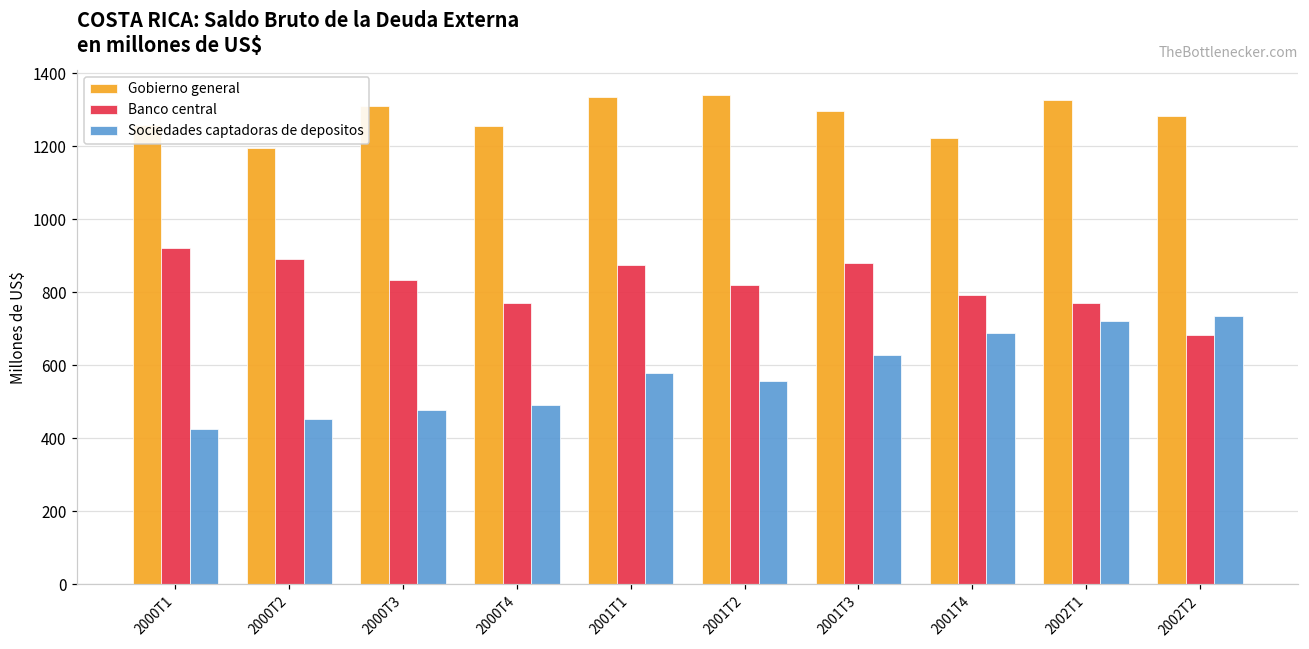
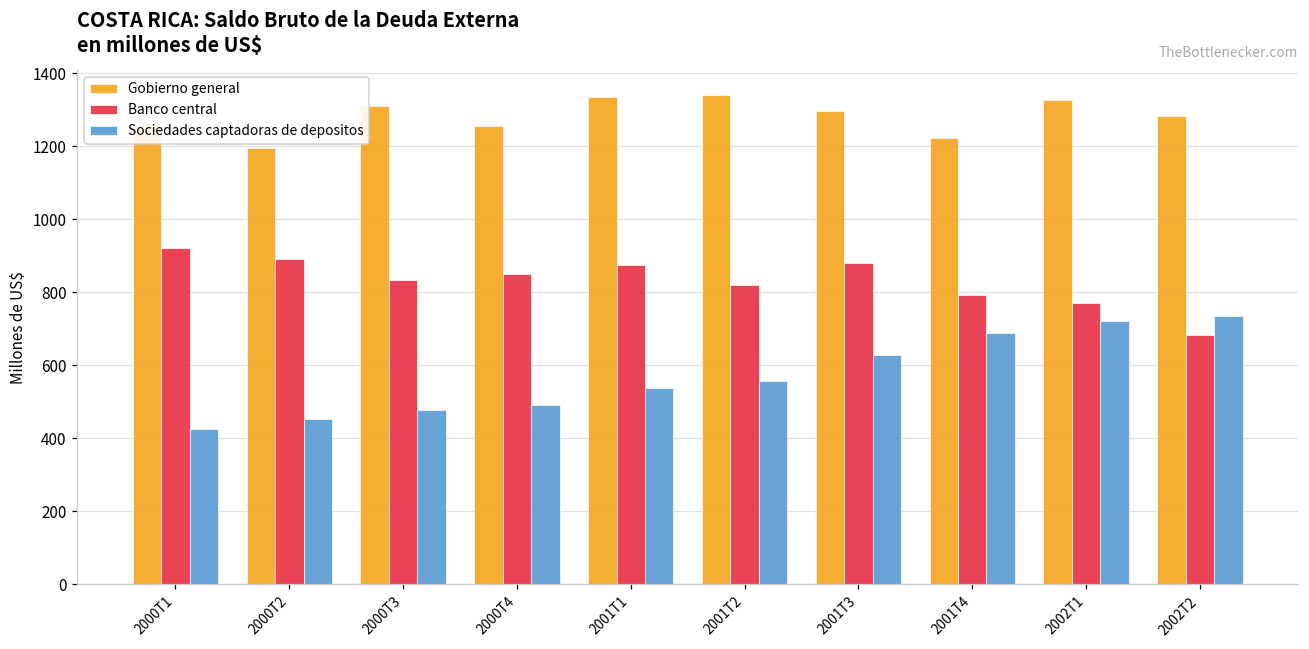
  {
    "Gobierno general": {
      "2000T2": 1200,
      "2000T3": 1310,
      "2000T4": 1260,
      "2001T1": 1340,
      "2001T2": 1340,
      "2001T3": 1300,
      "2001T4": 1220,
      "2002T1": 1330,
      "2002T2": 1280
    },
    "Banco central": {
      "2000T1": 920,
      "2000T2": 890,
      "2000T3": 830,
-     "2000T4": 770,
+     "2000T4": 850,
      "2001T1": 870,
      "2001T2": 820,
      "2001T3": 880,
      "2001T4": 790,
      "2002T1": 770,
      "2002T2": 680
    },
    "Sociedades captadoras de depositos": {
      "2000T1": 420,
      "2000T2": 450,
      "2000T3": 480,
      "2000T4": 490,
-     "2001T1": 580,
+     "2001T1": 540,
      "2001T2": 560,
      "2001T3": 630,
      "2001T4": 690,
      "2002T1": 720,
      "2002T2": 730
    }
  }
